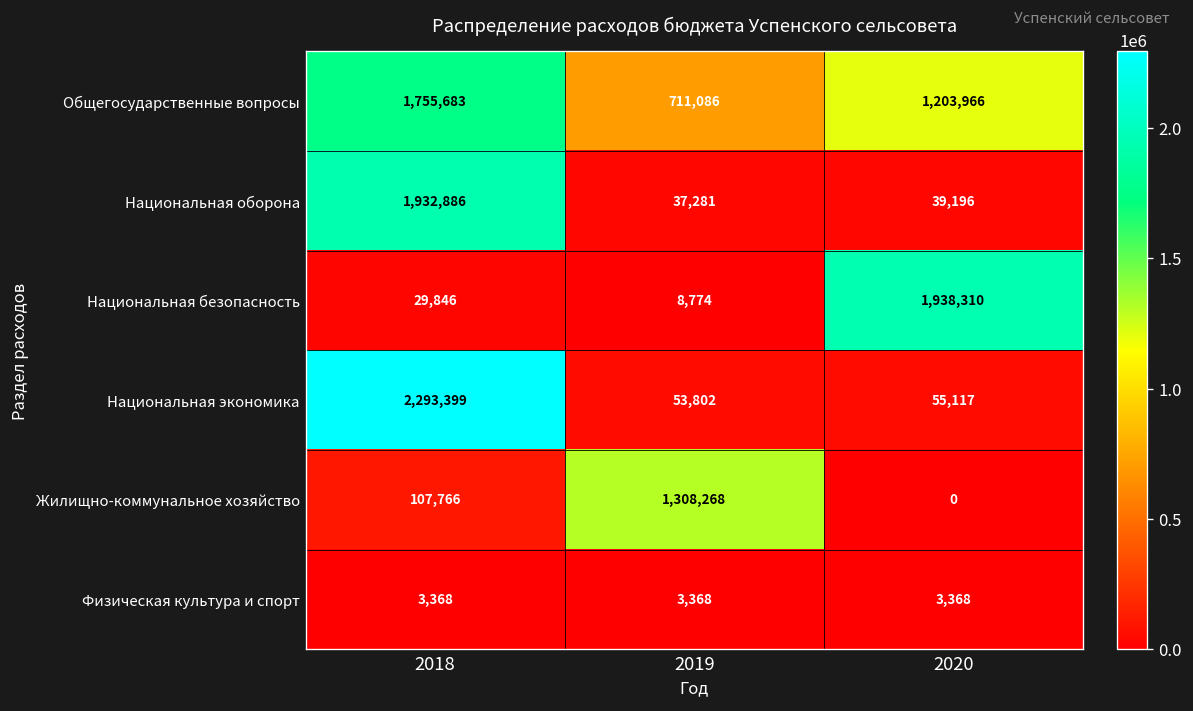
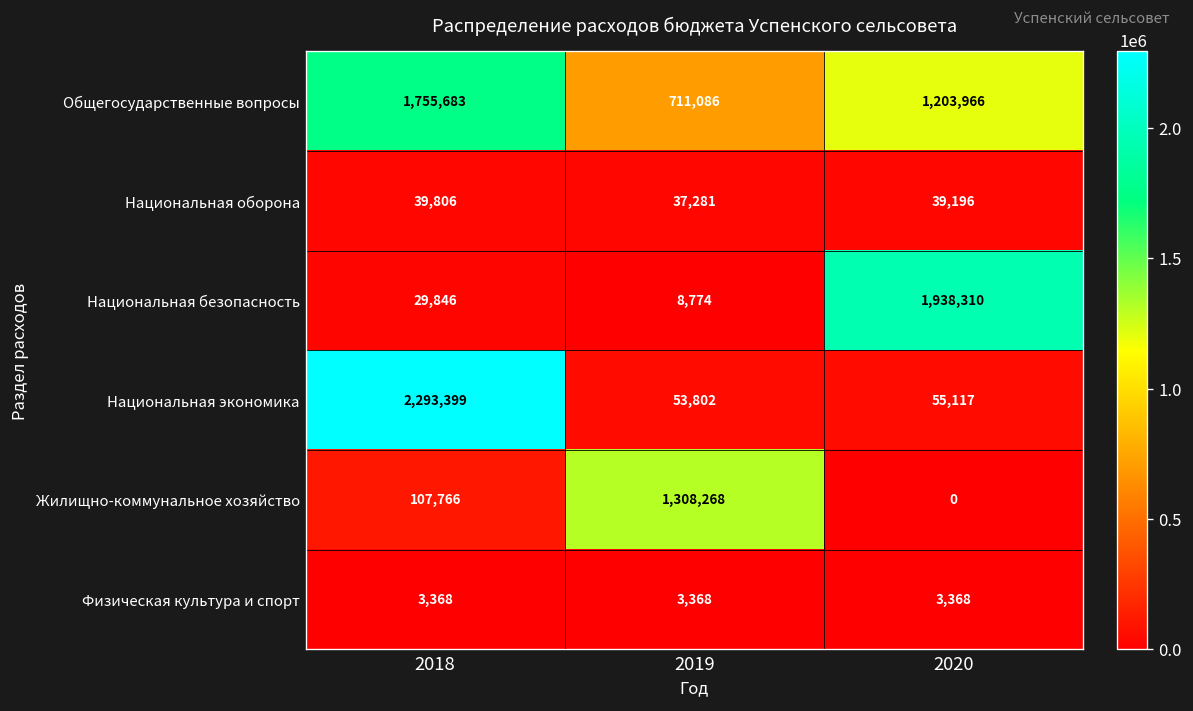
  {
    "Общегосударственные вопросы": {
      "2018": "1,755,683",
      "2019": "711,086",
      "2020": "1,203,966"
    },
    "Национальная оборона": {
-     "2018": "1,932,886",
+     "2018": "39,806",
      "2019": "37,281",
      "2020": "39,196"
    },
    "Национальная безопасность": {
      "2018": "29,846",
      "2019": "8,774",
      "2020": "1,938,310"
    },
    "Национальная экономика": {
      "2018": "2,293,399",
      "2019": "53,802",
      "2020": "55,117"
    },
    "Жилищно-коммунальное хозяйство": {
      "2018": "107,766",
      "2019": "1,308,268",
      "2020": "0"
    },
    "Физическая культура и спорт": {
      "2018": "3,368",
      "2019": "3,368",
      "2020": "3,368"
    }
  }
